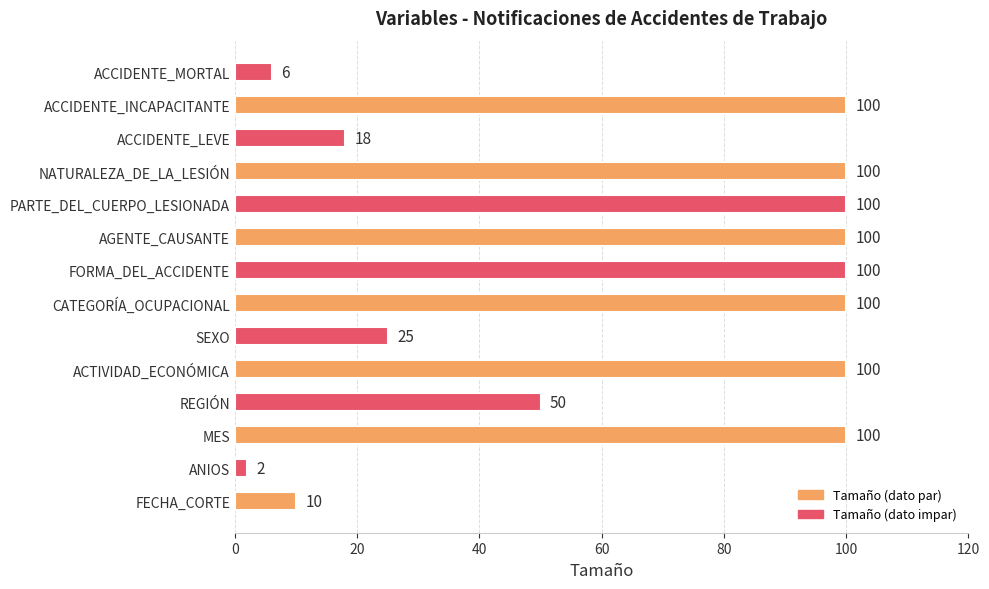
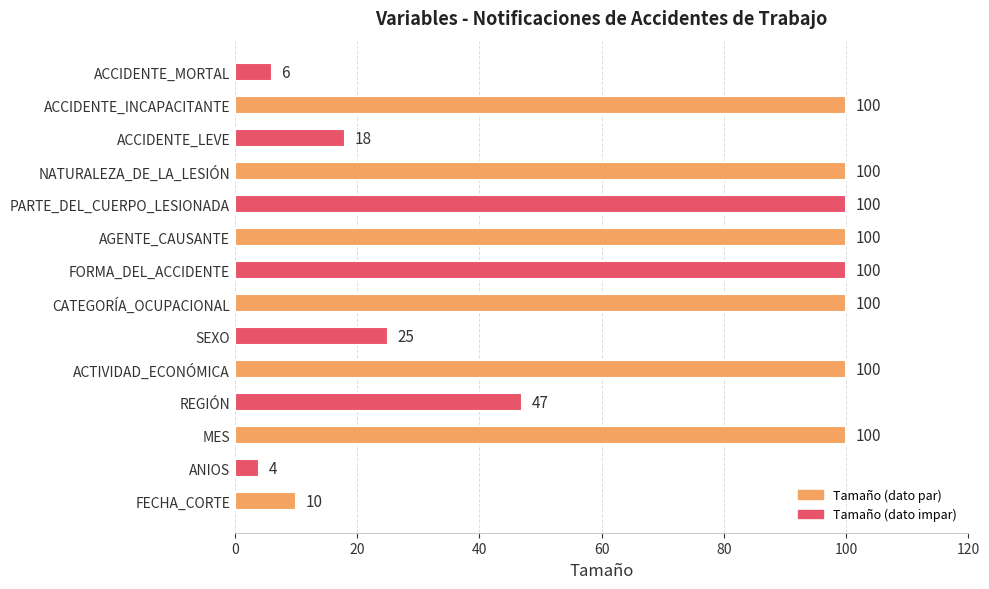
  {
    "ACCIDENTE_MORTAL": 6,
    "ACCIDENTE_INCAPACITANTE": 100,
    "ACCIDENTE_LEVE": 18,
    "NATURALEZA_DE_LA_LESIÓN": 100,
    "PARTE_DEL_CUERPO_LESIONADA": 100,
    "AGENTE_CAUSANTE": 100,
    "FORMA_DEL_ACCIDENTE": 100,
    "CATEGORÍA_OCUPACIONAL": 100,
    "SEXO": 25,
    "ACTIVIDAD_ECONÓMICA": 100,
-   "REGIÓN": 50,
+   "REGIÓN": 47,
    "MES": 100,
-   "ANIOS": 2,
+   "ANIOS": 4,
    "FECHA_CORTE": 10
  }
